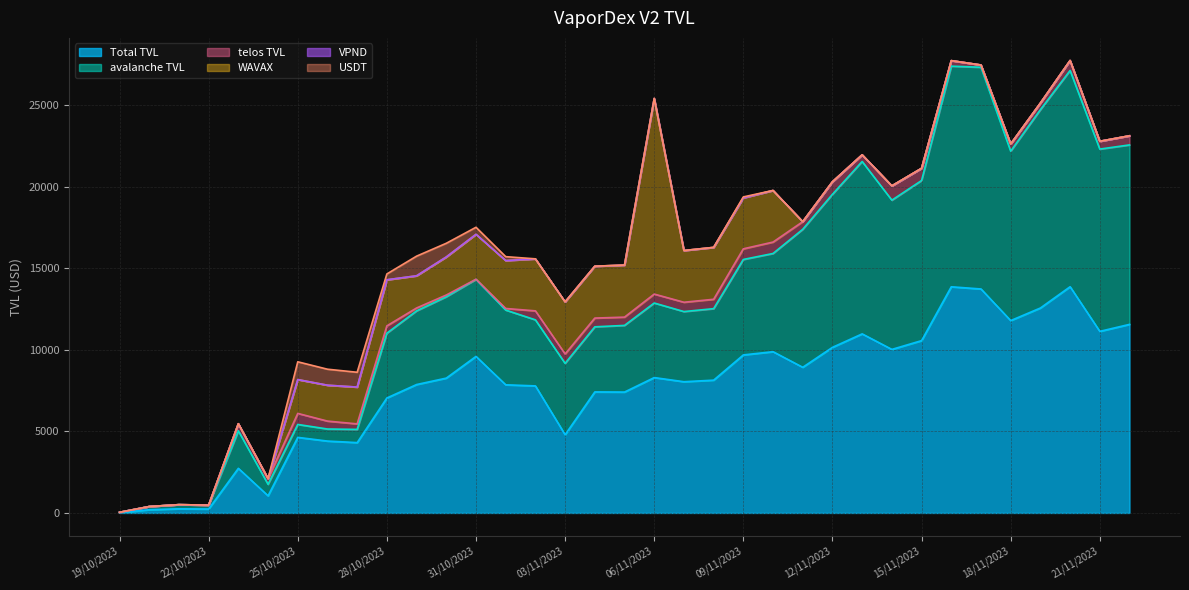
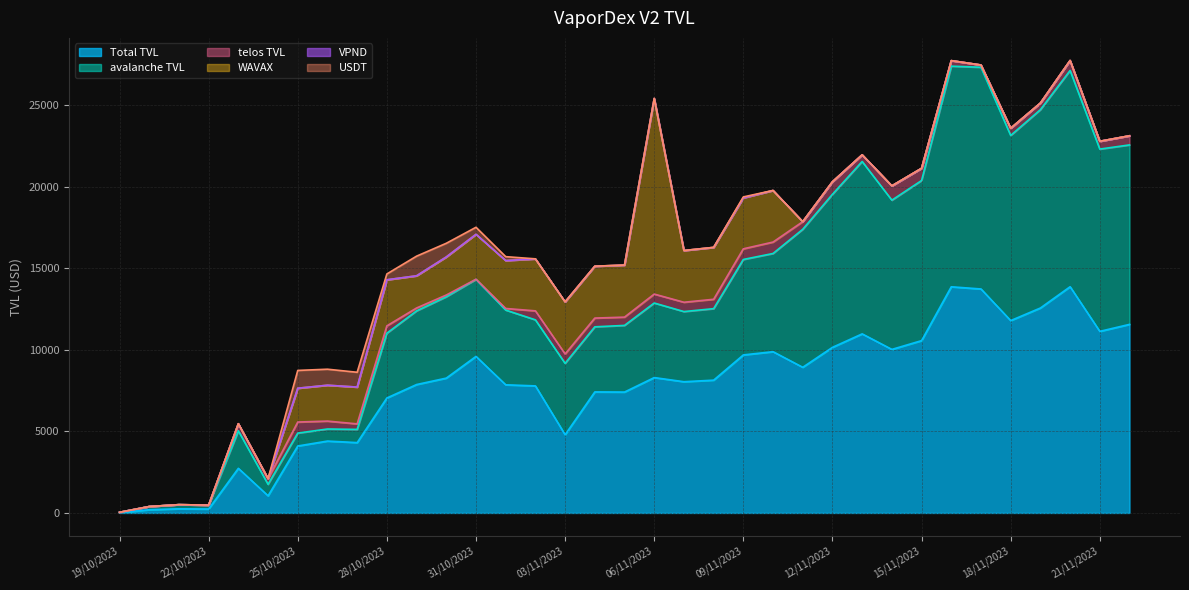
  {
    "Total TVL": {
      "22/10/2023": 200,
-     "25/10/2023": 4600,
+     "25/10/2023": 4100,
      "28/10/2023": 7000,
      "31/10/2023": 9600,
      "03/11/2023": 4800,
      "06/11/2023": 8300,
      "09/11/2023": 9700,
      "12/11/2023": 10100,
      "15/11/2023": 10600,
      "18/11/2023": 11800,
      "21/11/2023": 11100
    },
    "avalanche TVL": {
      "25/10/2023": 800,
      "28/10/2023": 4000,
      "03/11/2023": 4400,
      "06/11/2023": 4600,
      "09/11/2023": 5900,
      "12/11/2023": 9400,
      "15/11/2023": 9800,
-     "18/11/2023": 10400,
+     "18/11/2023": 11300,
      "21/11/2023": 11200
    },
    "VPND": {
      "25/10/2023": 2100,
      "28/10/2023": 2800
    }
  }
